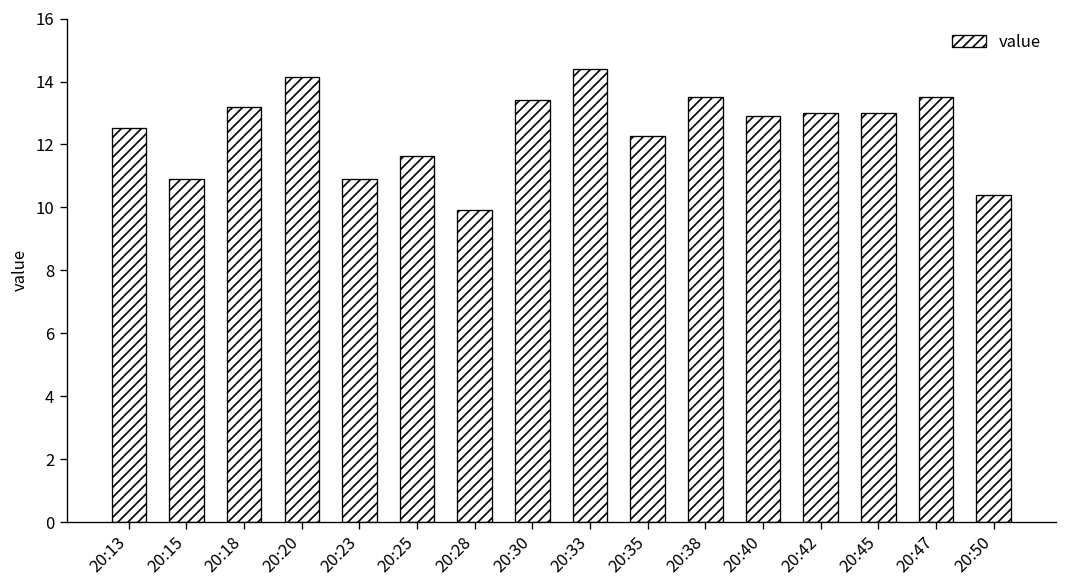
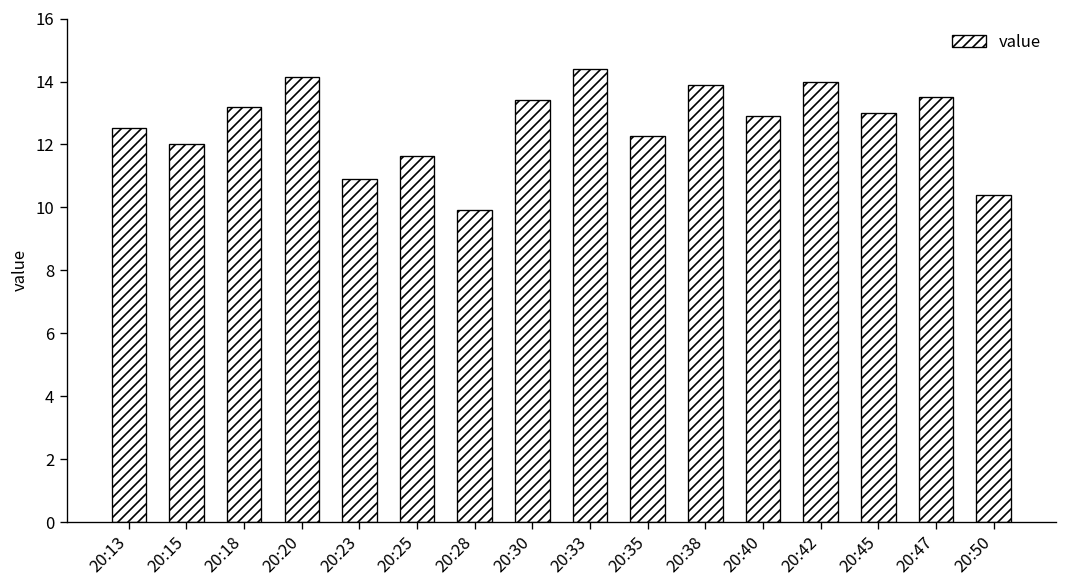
  {
    "20:13": 12.5,
-   "20:15": 10.9,
+   "20:15": 12.0,
    "20:18": 13.2,
    "20:20": 14.2,
    "20:23": 10.9,
    "20:25": 11.6,
    "20:28": 9.9,
    "20:30": 13.4,
    "20:33": 14.4,
    "20:35": 12.3,
-   "20:38": 13.5,
+   "20:38": 13.9,
    "20:40": 12.9,
-   "20:42": 13,
+   "20:42": 14,
    "20:45": 13.0,
    "20:47": 13.5,
    "20:50": 10.4
  }
